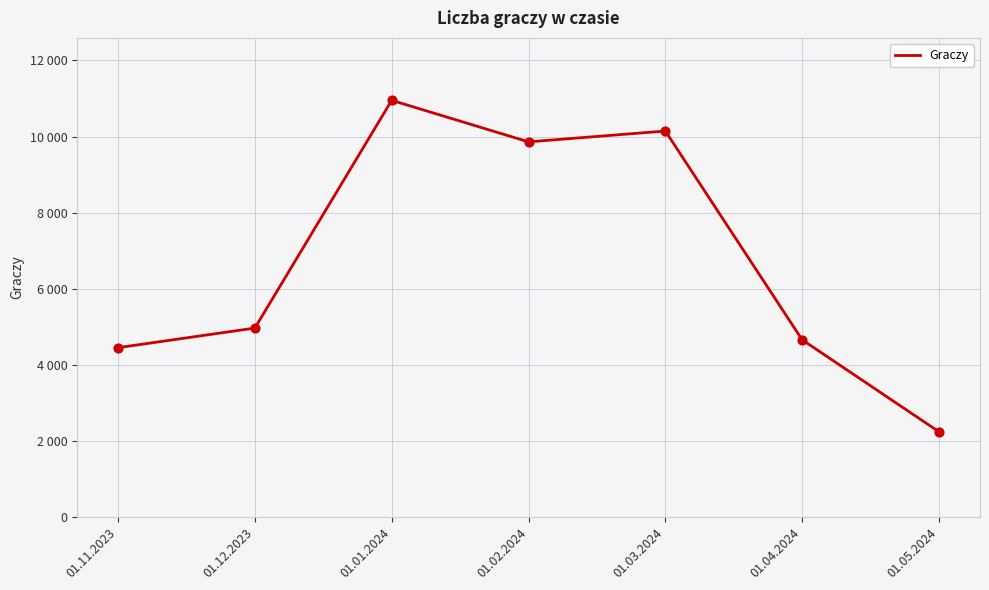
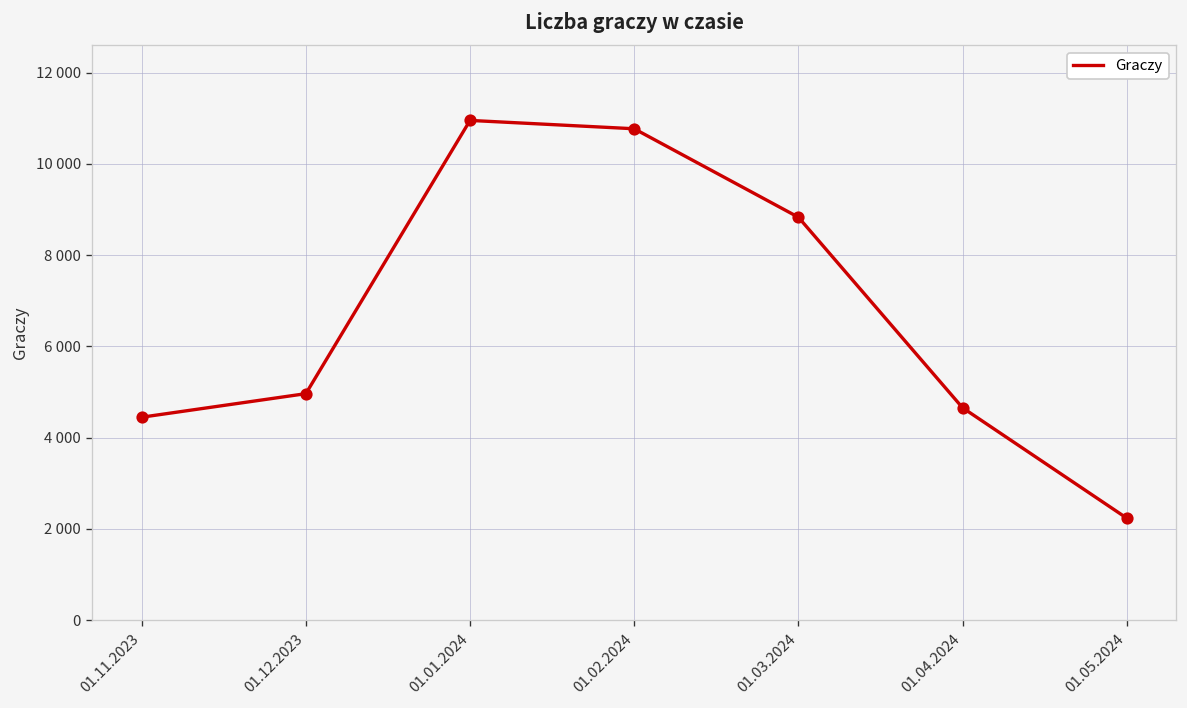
  {
    "01.11.2023": 4400,
    "01.12.2023": 5000,
    "01.01.2024": 11000,
-   "01.02.2024": 9900,
-   "01.03.2024": 10100,
+   "01.02.2024": 10800,
+   "01.03.2024": 8800,
    "01.04.2024": 4700,
    "01.05.2024": 2200
  }
